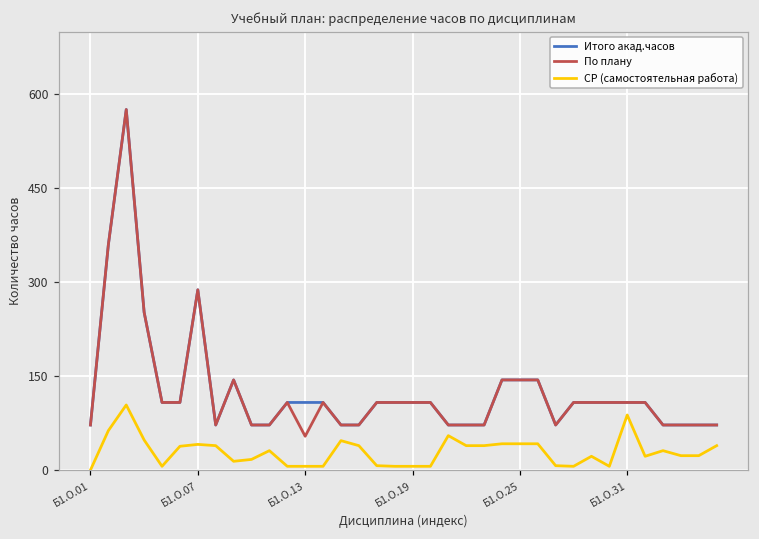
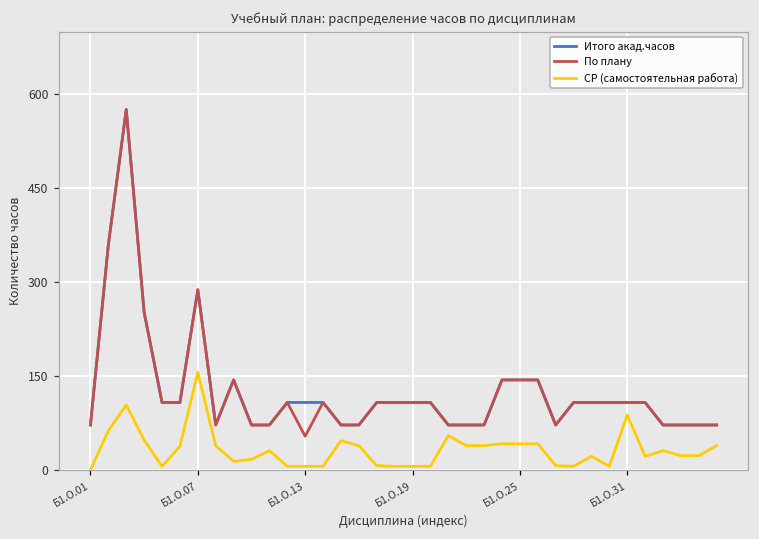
  {
    "Итого акад.часов": {
      "Б1.О.13": 110
    },
    "По плану": {
      "Б1.О.13": 50
    },
    "СР (самостоятельная работа)": {
      "Б1.О.01": 0,
-     "Б1.О.07": 40,
+     "Б1.О.07": 160,
      "Б1.О.13": 10,
      "Б1.О.19": 10,
      "Б1.О.25": 40,
      "Б1.О.31": 90
    }
  }
